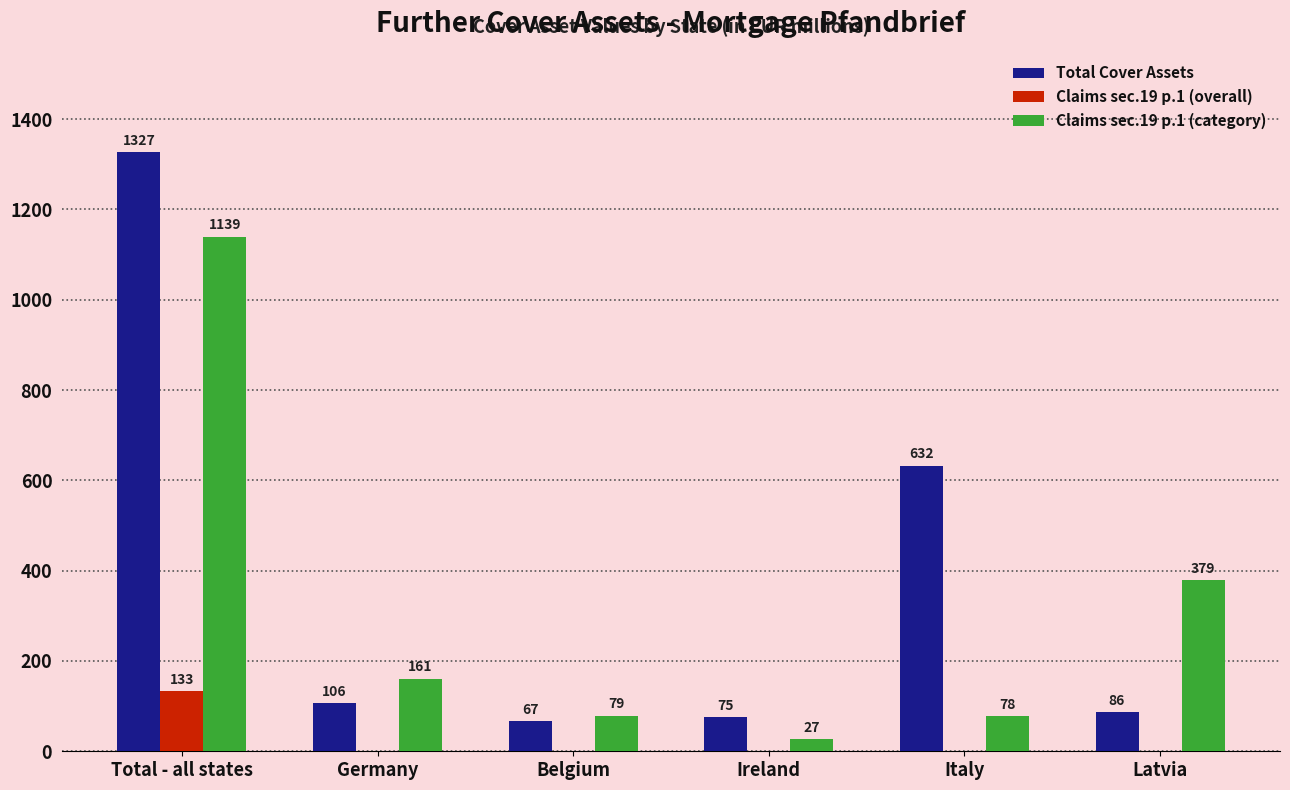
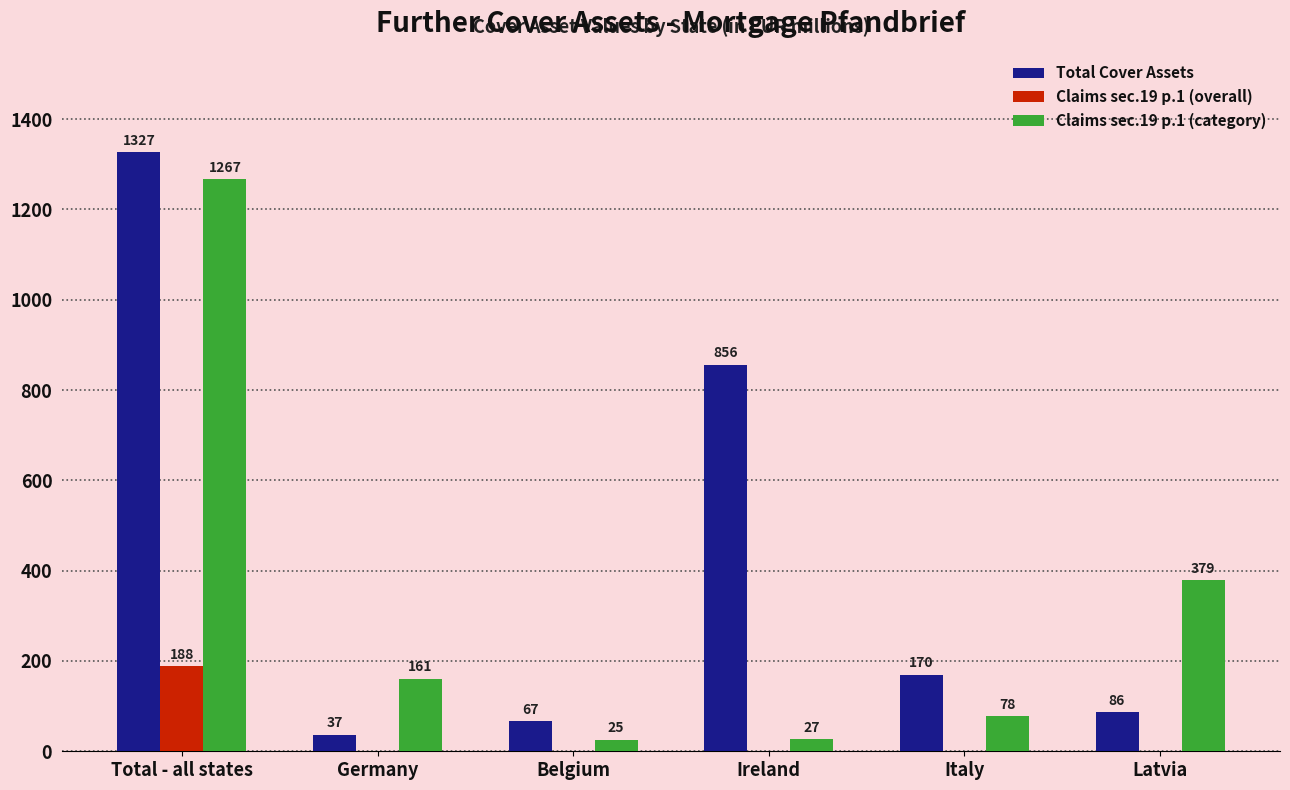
  {
    "Total Cover Assets": {
      "Total - all states": 1327,
-     "Germany": 106,
+     "Germany": 37,
      "Belgium": 67,
-     "Ireland": 75,
-     "Italy": 632,
+     "Ireland": 856,
+     "Italy": 170,
      "Latvia": 86
    },
    "Claims sec.19 p.1 (overall)": {
-     "Total - all states": 133
+     "Total - all states": 188
    },
    "Claims sec.19 p.1 (category)": {
-     "Total - all states": 1139,
+     "Total - all states": 1267,
      "Germany": 161,
-     "Belgium": 79,
+     "Belgium": 25,
      "Ireland": 27,
      "Italy": 78,
      "Latvia": 379
    }
  }
